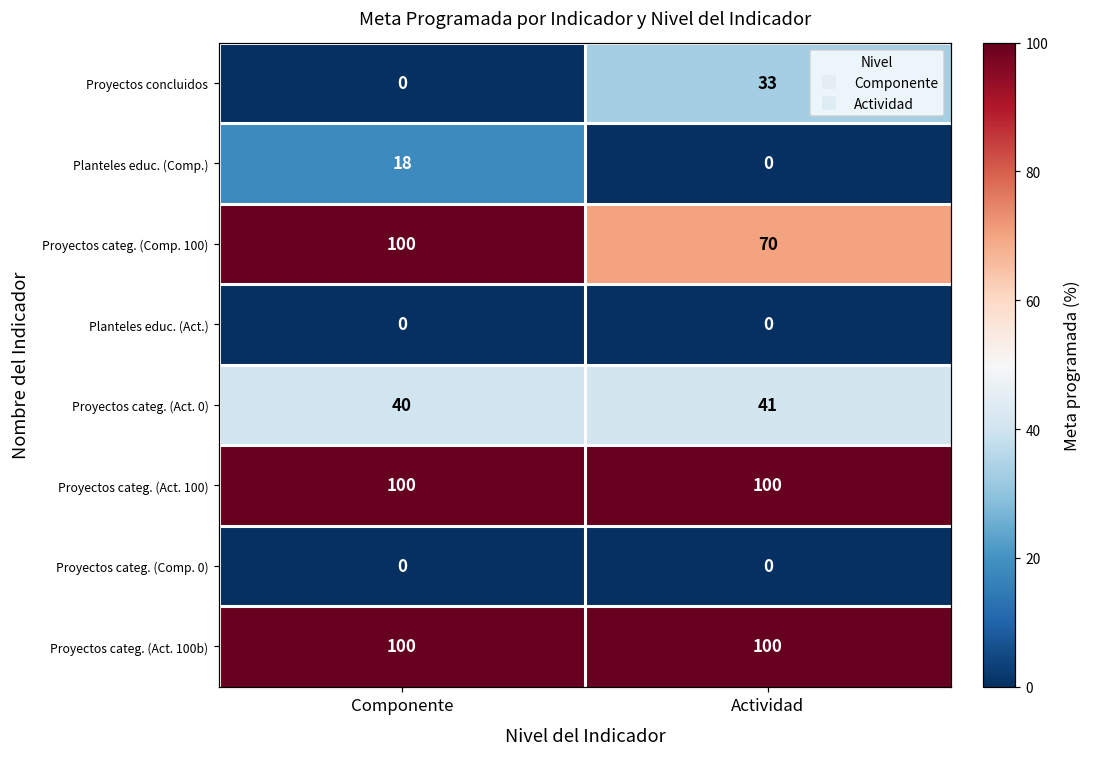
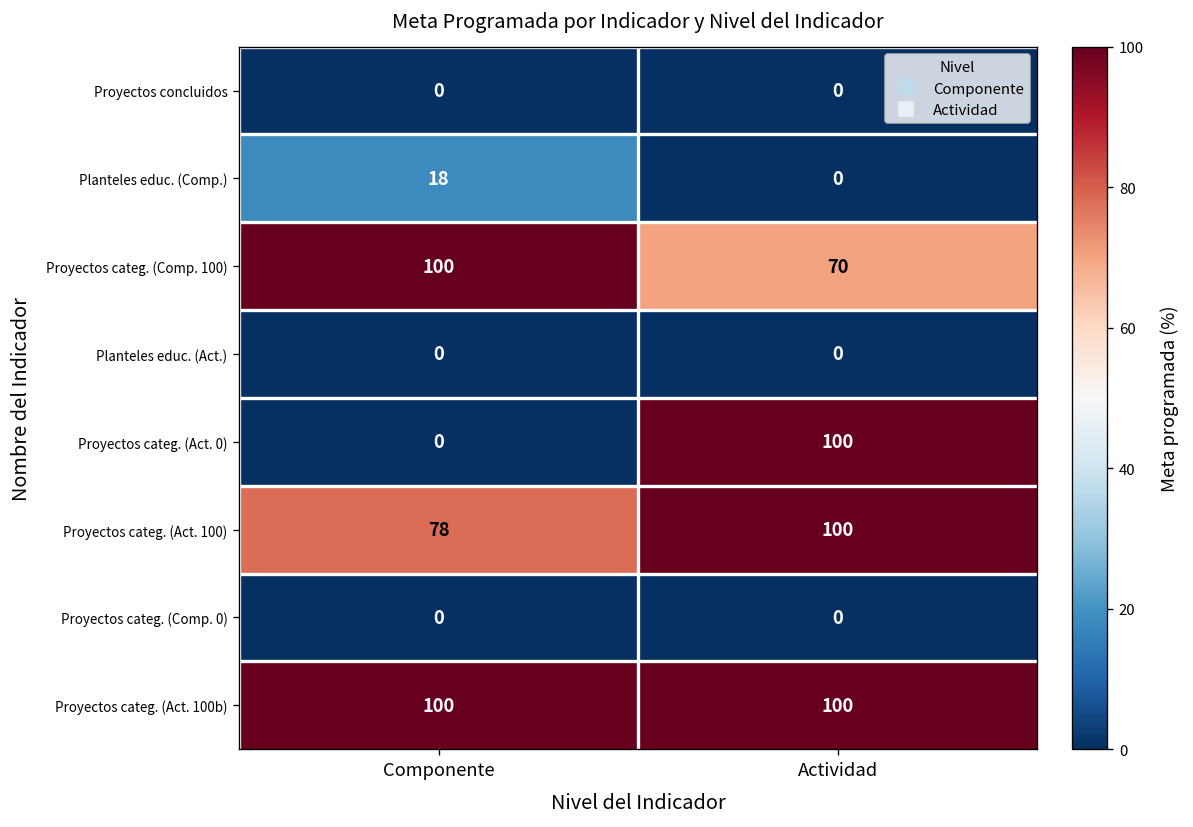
  {
    "Proyectos concluidos": {
      "Componente": 0,
-     "Actividad": 33
+     "Actividad": 0
    },
    "Planteles educ. (Comp.)": {
      "Componente": 18,
      "Actividad": 0
    },
    "Proyectos categ. (Comp. 100)": {
      "Componente": 100,
      "Actividad": 70
    },
    "Planteles educ. (Act.)": {
      "Componente": 0,
      "Actividad": 0
    },
    "Proyectos categ. (Act. 0)": {
-     "Componente": 40,
-     "Actividad": 41
+     "Componente": 0,
+     "Actividad": 100
    },
    "Proyectos categ. (Act. 100)": {
-     "Componente": 100,
+     "Componente": 78,
      "Actividad": 100
    },
    "Proyectos categ. (Comp. 0)": {
      "Componente": 0,
      "Actividad": 0
    },
    "Proyectos categ. (Act. 100b)": {
      "Componente": 100,
      "Actividad": 100
    }
  }
